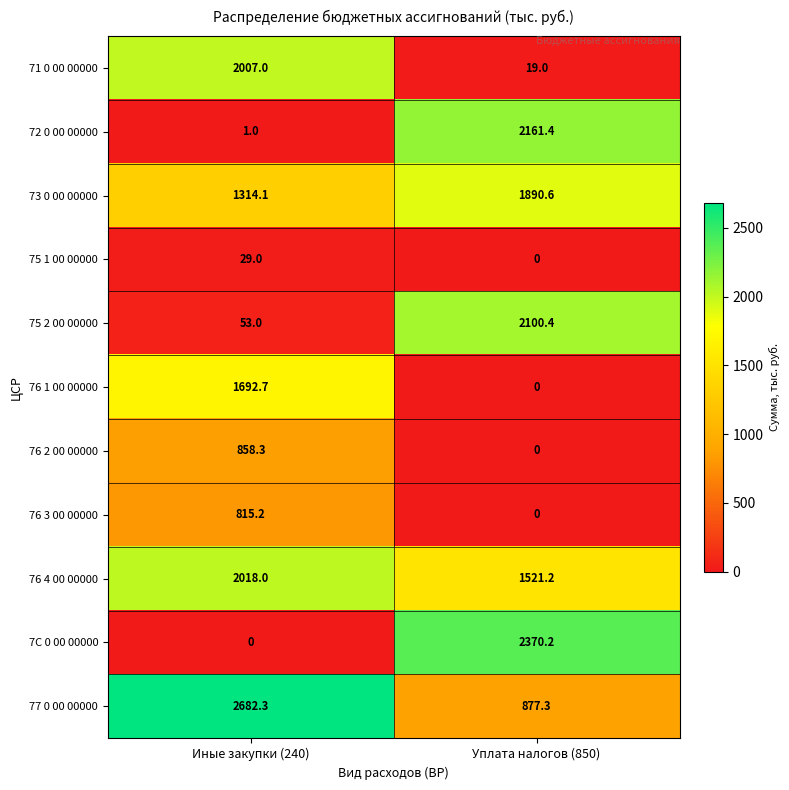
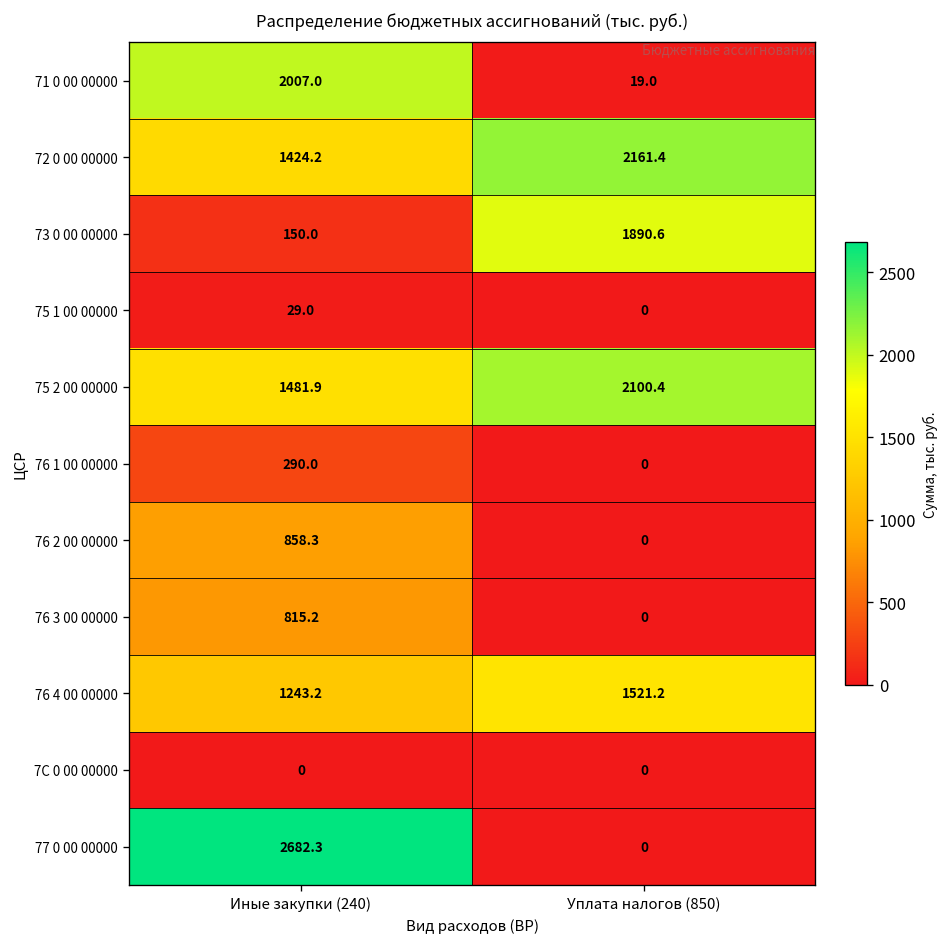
  {
    "71 0 00 00000": {
      "Иные закупки (240)": 2007.0
    },
    "72 0 00 00000": {
-     "Иные закупки (240)": 1.0,
+     "Иные закупки (240)": 1424.2,
      "Уплата налогов (850)": 2161.4
    },
    "73 0 00 00000": {
-     "Иные закупки (240)": 1314.1,
+     "Иные закупки (240)": 150.0,
      "Уплата налогов (850)": 1890.6
    },
    "75 1 00 00000": {
      "Иные закупки (240)": 29.0,
      "Уплата налогов (850)": 0
    },
    "75 2 00 00000": {
-     "Иные закупки (240)": 53.0,
+     "Иные закупки (240)": 1481.9,
      "Уплата налогов (850)": 2100.4
    },
    "76 1 00 00000": {
-     "Иные закупки (240)": 1692.7,
+     "Иные закупки (240)": 290.0,
      "Уплата налогов (850)": 0
    },
    "76 2 00 00000": {
      "Иные закупки (240)": 858.3,
      "Уплата налогов (850)": 0
    },
    "76 3 00 00000": {
      "Иные закупки (240)": 815.2,
      "Уплата налогов (850)": 0
    },
    "76 4 00 00000": {
-     "Иные закупки (240)": 2018.0,
+     "Иные закупки (240)": 1243.2,
      "Уплата налогов (850)": 1521.2
    },
    "7С 0 00 00000": {
      "Иные закупки (240)": 0,
-     "Уплата налогов (850)": 2370.2
+     "Уплата налогов (850)": 0
    },
    "77 0 00 00000": {
      "Иные закупки (240)": 2682.3,
-     "Уплата налогов (850)": 877.3
+     "Уплата налогов (850)": 0
    }
  }
